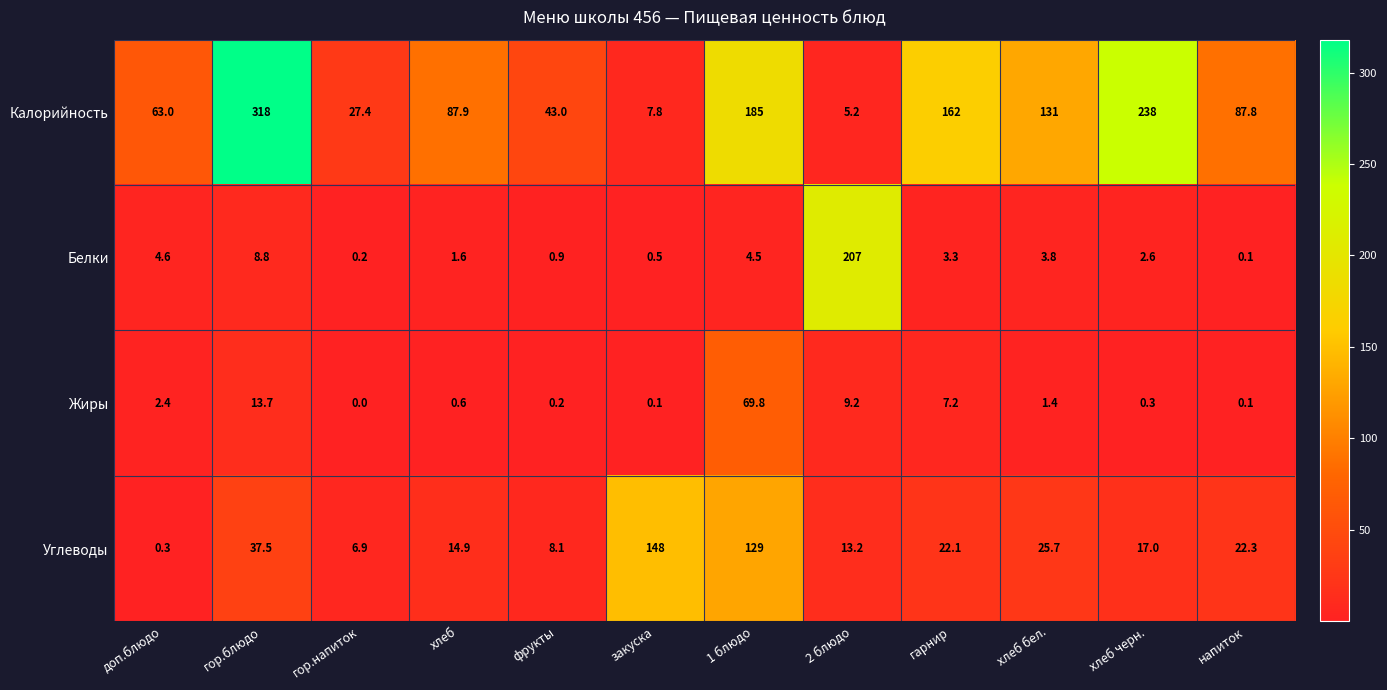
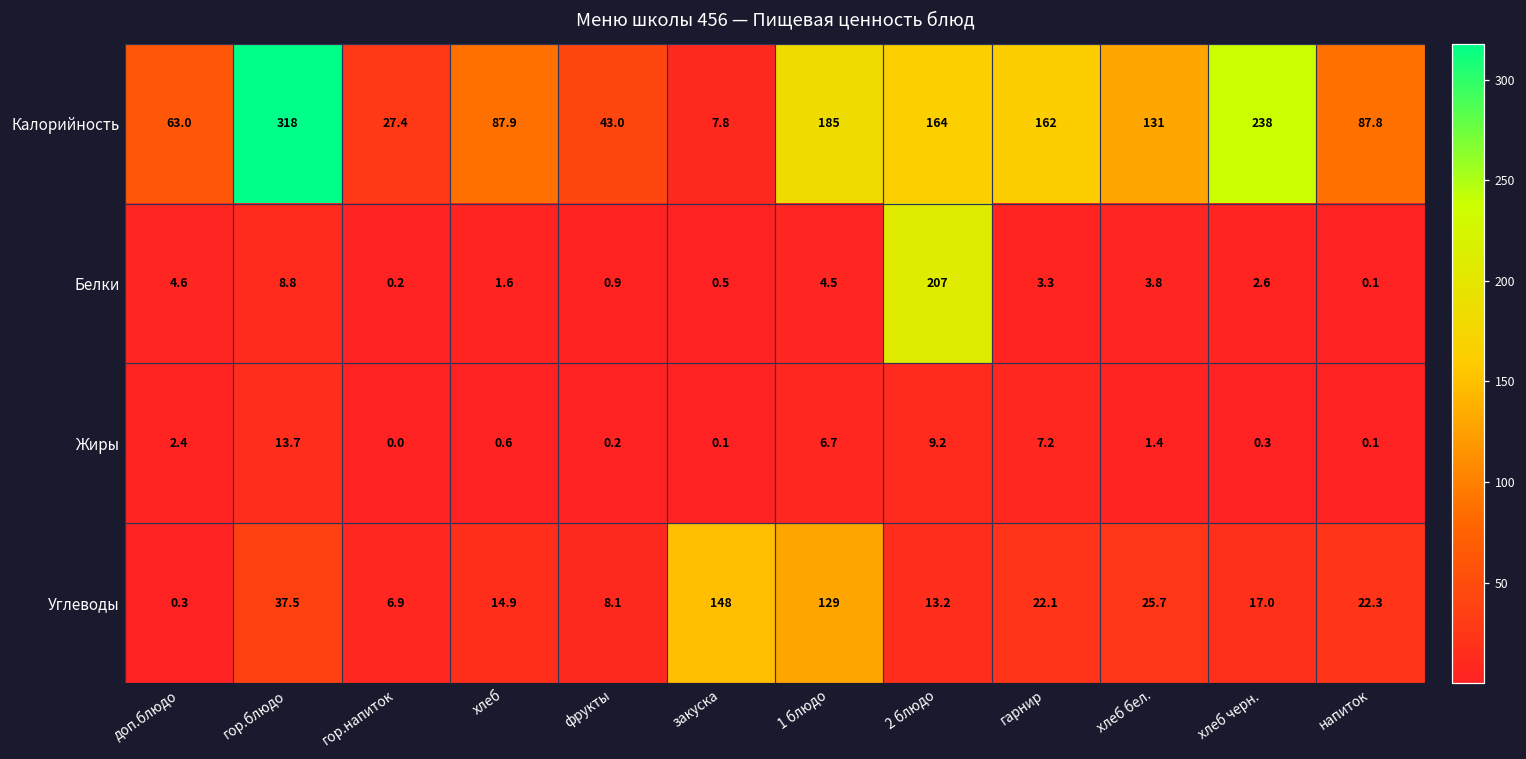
  {
    "Калорийность": {
      "доп.блюдо": 63.0,
      "гор.блюдо": 318,
      "гор.напиток": 27.4,
      "хлеб": 87.9,
      "фрукты": 43.0,
      "закуска": 7.8,
      "1 блюдо": 185,
-     "2 блюдо": 5.2,
+     "2 блюдо": 164,
      "гарнир": 162,
      "хлеб бел.": 131,
      "хлеб черн.": 238,
      "напиток": 87.8
    },
    "Белки": {
      "доп.блюдо": 4.6,
      "гор.блюдо": 8.8,
      "гор.напиток": 0.2,
      "хлеб": 1.6,
      "фрукты": 0.9,
      "закуска": 0.5,
      "1 блюдо": 4.5,
      "2 блюдо": 207,
      "гарнир": 3.3,
      "хлеб бел.": 3.8,
      "хлеб черн.": 2.6,
      "напиток": 0.1
    },
    "Жиры": {
      "доп.блюдо": 2.4,
      "гор.блюдо": 13.7,
      "гор.напиток": 0.0,
      "хлеб": 0.6,
      "фрукты": 0.2,
      "закуска": 0.1,
-     "1 блюдо": 69.8,
+     "1 блюдо": 6.7,
      "2 блюдо": 9.2,
      "гарнир": 7.2,
      "хлеб бел.": 1.4,
      "хлеб черн.": 0.3,
      "напиток": 0.1
    },
    "Углеводы": {
      "доп.блюдо": 0.3,
      "гор.блюдо": 37.5,
      "гор.напиток": 6.9,
      "хлеб": 14.9,
      "фрукты": 8.1,
      "закуска": 148,
      "1 блюдо": 129,
      "2 блюдо": 13.2,
      "гарнир": 22.1,
      "хлеб бел.": 25.7,
      "хлеб черн.": 17.0,
      "напиток": 22.3
    }
  }
